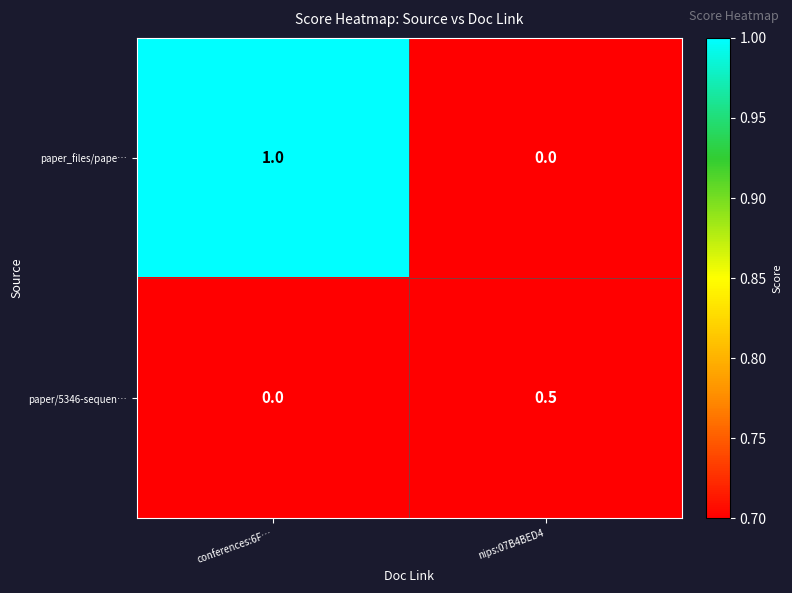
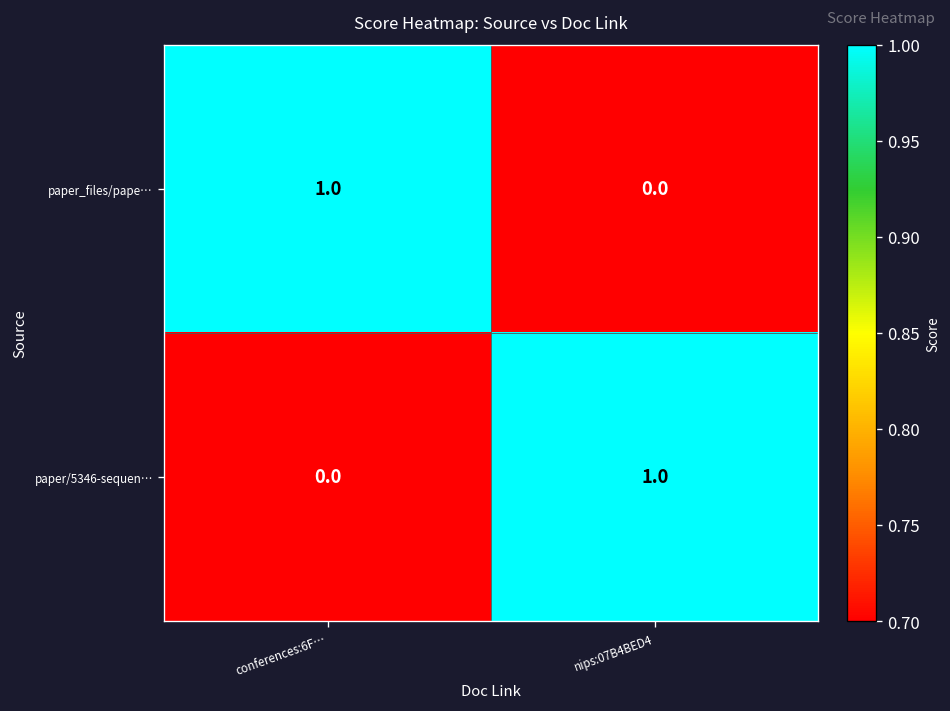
  {
    "paper_files/pape…": {
      "conferences:6F…": 1.0,
      "nips:07B4BED4": 0.0
    },
    "paper/5346-sequen…": {
      "conferences:6F…": 0.0,
-     "nips:07B4BED4": 0.5
+     "nips:07B4BED4": 1.0
    }
  }
